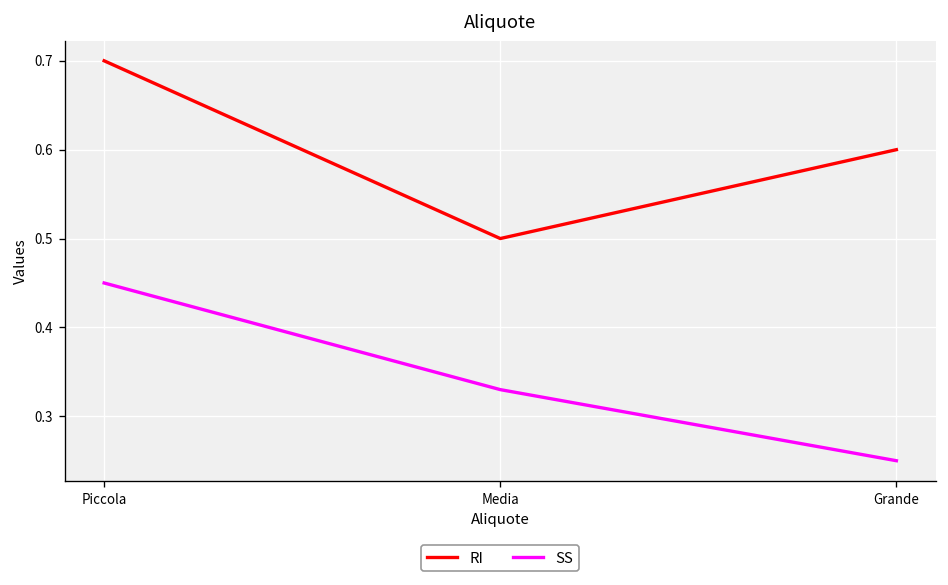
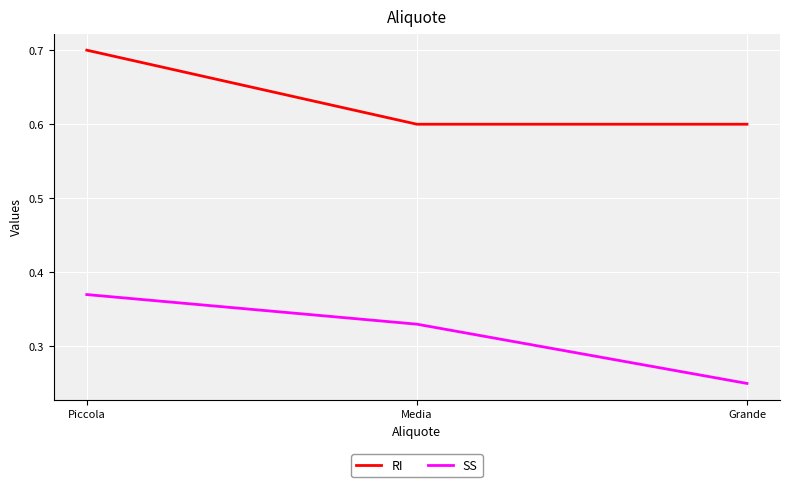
  {
    "RI": {
      "Piccola": 0.7,
-     "Media": 0.5,
+     "Media": 0.6,
      "Grande": 0.6
    },
    "SS": {
-     "Piccola": 0.45,
+     "Piccola": 0.37,
      "Media": 0.33,
      "Grande": 0.25
    }
  }
